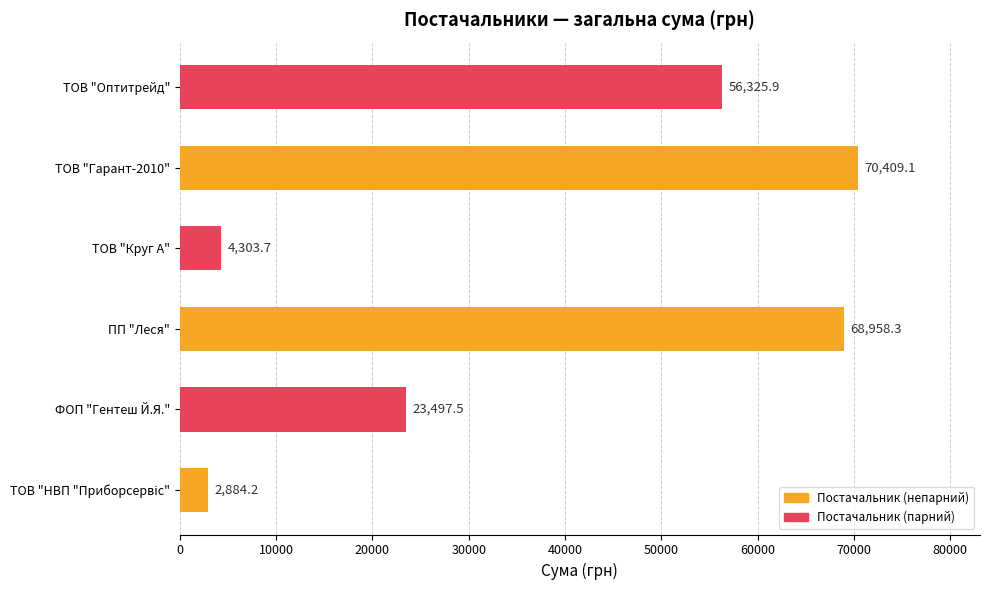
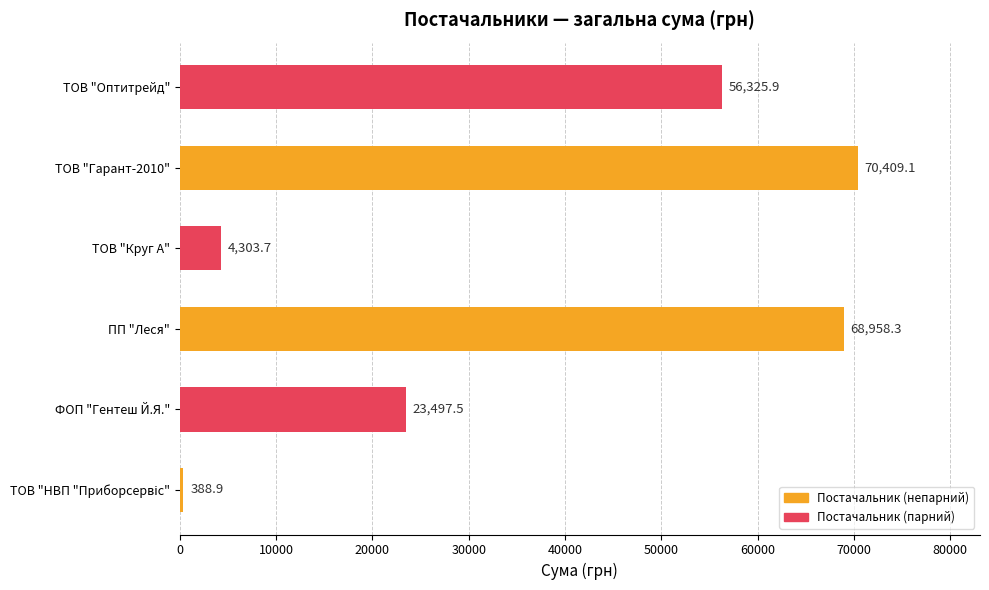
  {
    "ТОВ \"Оптитрейд\"": "56,325.9",
    "ТОВ \"Гарант-2010\"": "70,409.1",
    "ТОВ \"Круг А\"": "4,303.7",
    "ПП \"Леся\"": "68,958.3",
    "ФОП \"Гентеш Й.Я.\"": "23,497.5",
-   "ТОВ \"НВП \"Приборсервіс\"": "2,884.2"
+   "ТОВ \"НВП \"Приборсервіс\"": "388.9"
  }
